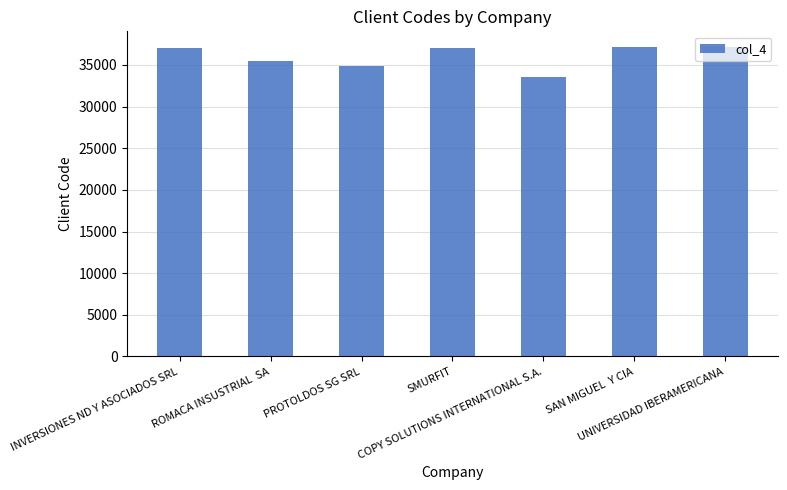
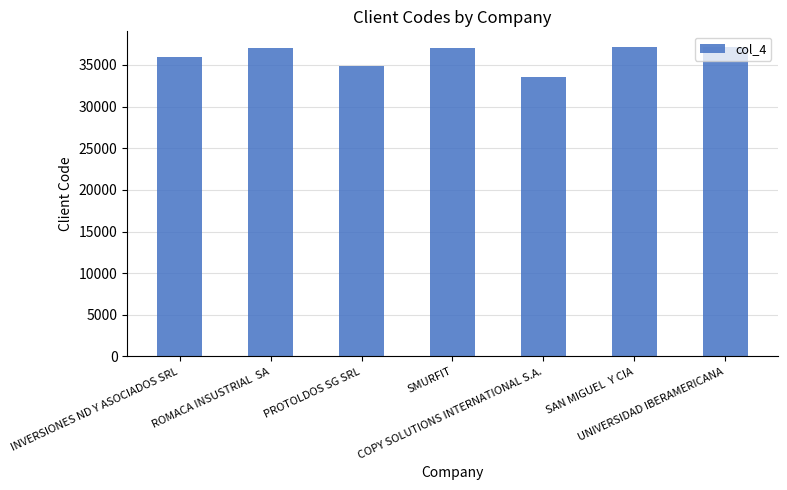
  {
-   "INVERSIONES ND Y ASOCIADOS SRL": 37000,
-   "ROMACA INSUSTRIAL SA": 35000,
+   "INVERSIONES ND Y ASOCIADOS SRL": 36000,
+   "ROMACA INSUSTRIAL SA": 37000,
    "PROTOLDOS SG SRL": 35000,
    "SMURFIT": 37000,
    "COPY SOLUTIONS INTERNATIONAL S.A.": 34000,
    "SAN MIGUEL Y CIA": 37000
  }
